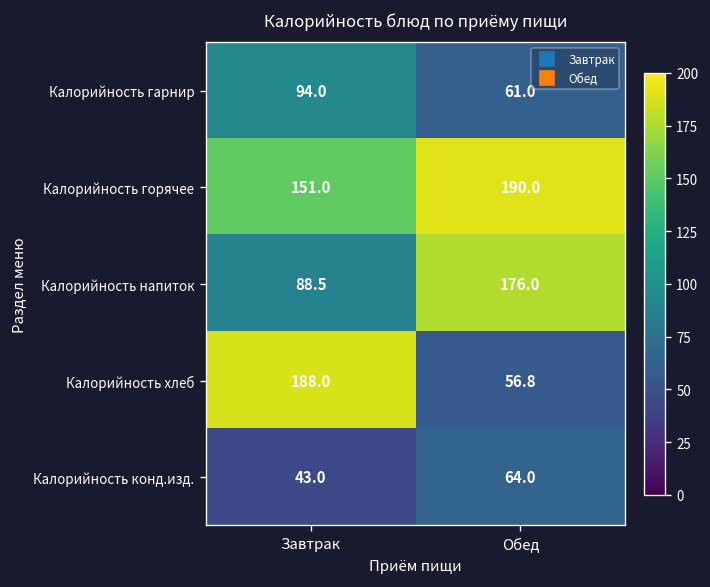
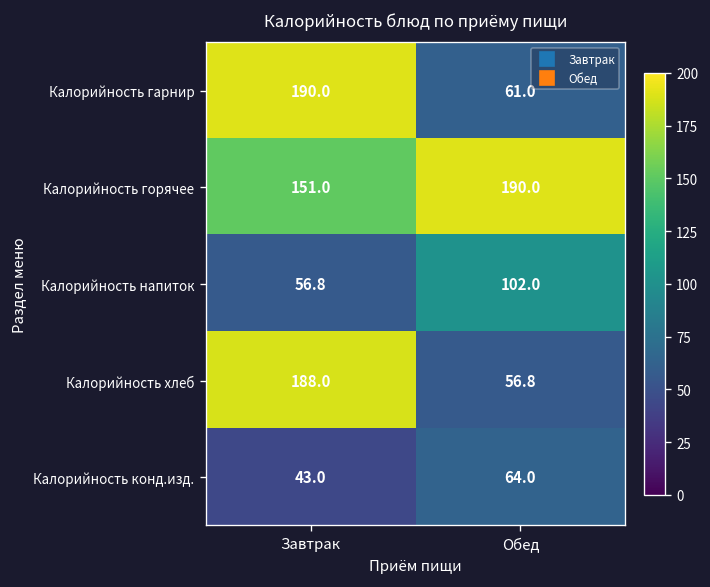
  {
    "Калорийность гарнир": {
-     "Завтрак": 94.0
+     "Завтрак": 190.0
    },
    "Калорийность горячее": {
      "Завтрак": 151.0,
      "Обед": 190.0
    },
    "Калорийность напиток": {
-     "Завтрак": 88.5,
-     "Обед": 176.0
+     "Завтрак": 56.8,
+     "Обед": 102.0
    },
    "Калорийность хлеб": {
      "Завтрак": 188.0,
      "Обед": 56.8
    },
    "Калорийность конд.изд.": {
      "Завтрак": 43.0,
      "Обед": 64.0
    }
  }
